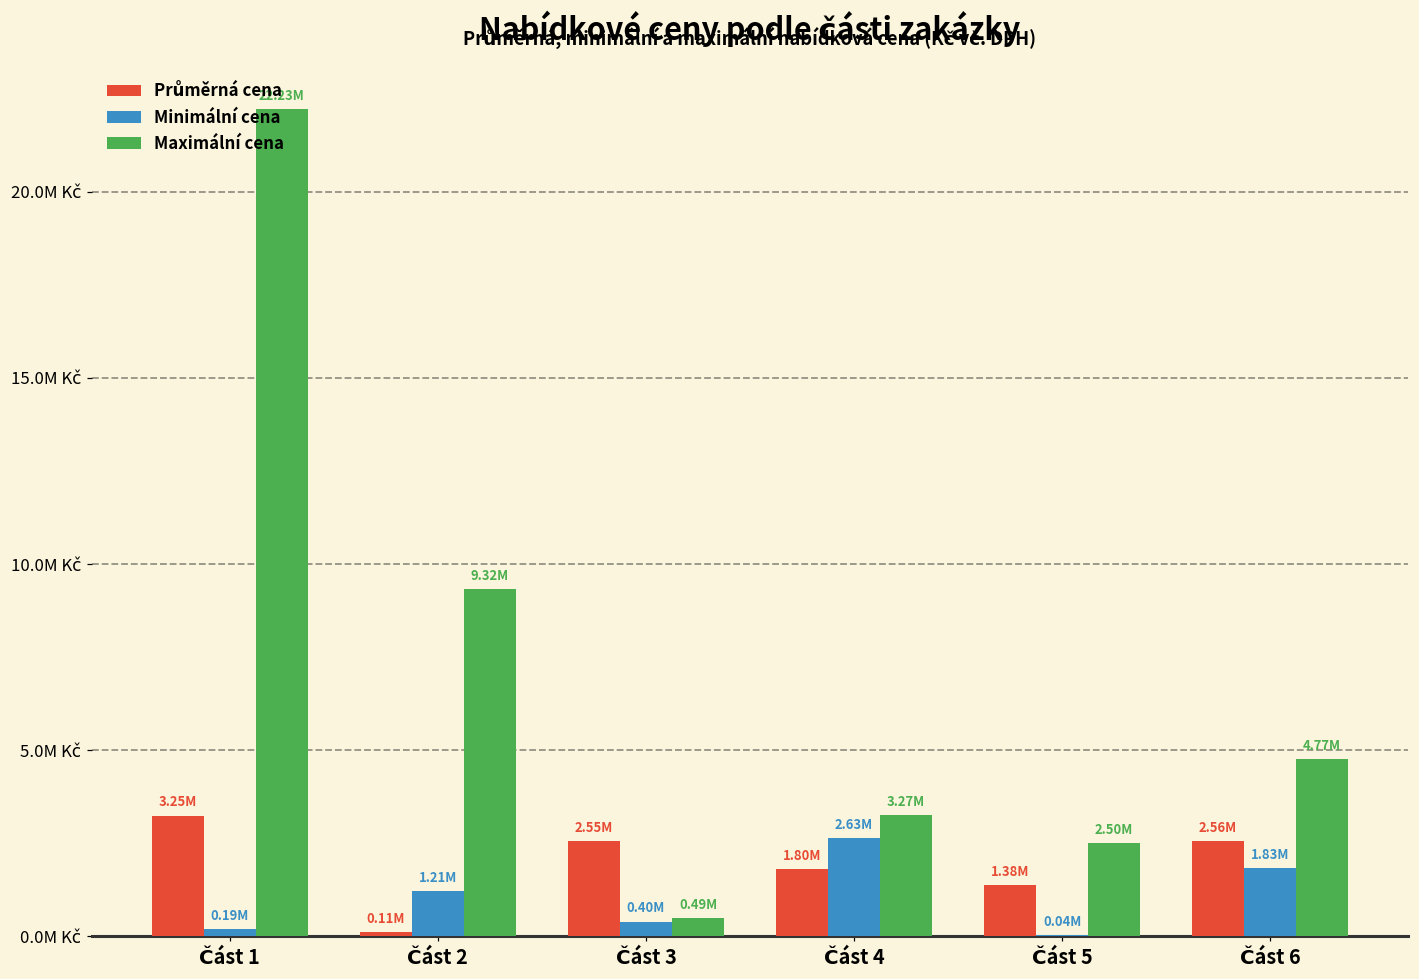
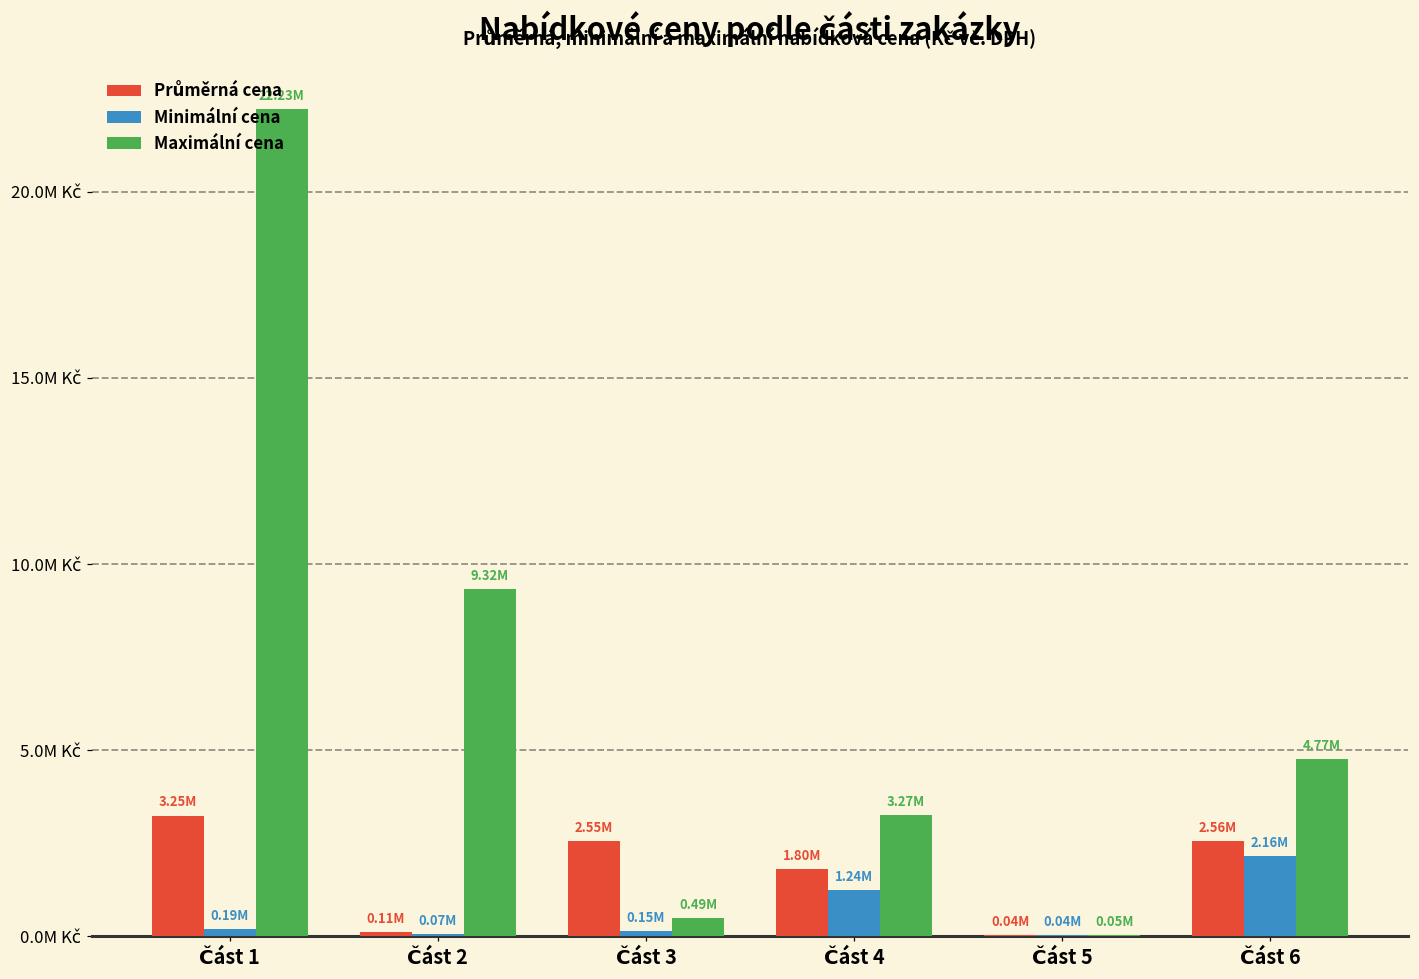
  {
    "Průměrná cena": {
      "Část 1": "3.25M",
      "Část 2": "0.11M",
      "Část 3": "2.55M",
      "Část 4": "1.80M",
-     "Část 5": "1.38M",
+     "Část 5": "0.04M",
      "Část 6": "2.56M"
    },
    "Minimální cena": {
      "Část 1": "0.19M",
-     "Část 2": "1.21M",
-     "Část 3": "0.40M",
-     "Část 4": "2.63M",
+     "Část 2": "0.07M",
+     "Část 3": "0.15M",
+     "Část 4": "1.24M",
      "Část 5": "0.04M",
-     "Část 6": "1.83M"
+     "Část 6": "2.16M"
    },
    "Maximální cena": {
      "Část 1": "22.23M",
      "Část 2": "9.32M",
      "Část 3": "0.49M",
      "Část 4": "3.27M",
-     "Část 5": "2.50M",
+     "Část 5": "0.05M",
      "Část 6": "4.77M"
    }
  }
